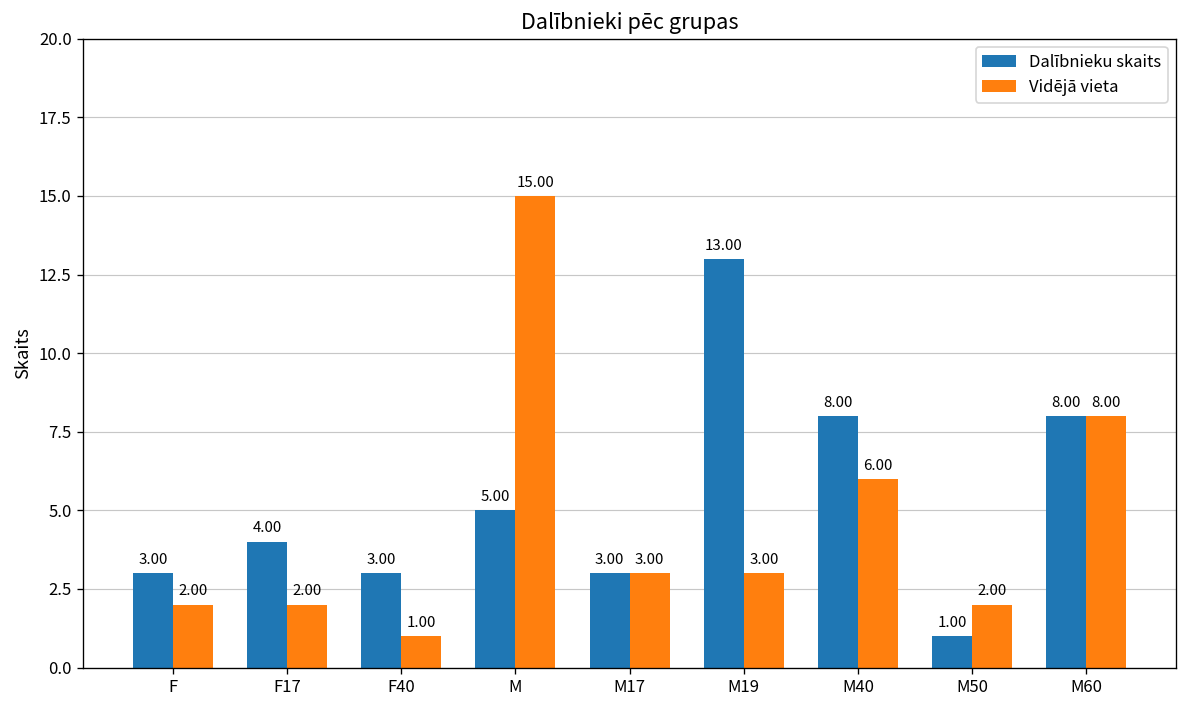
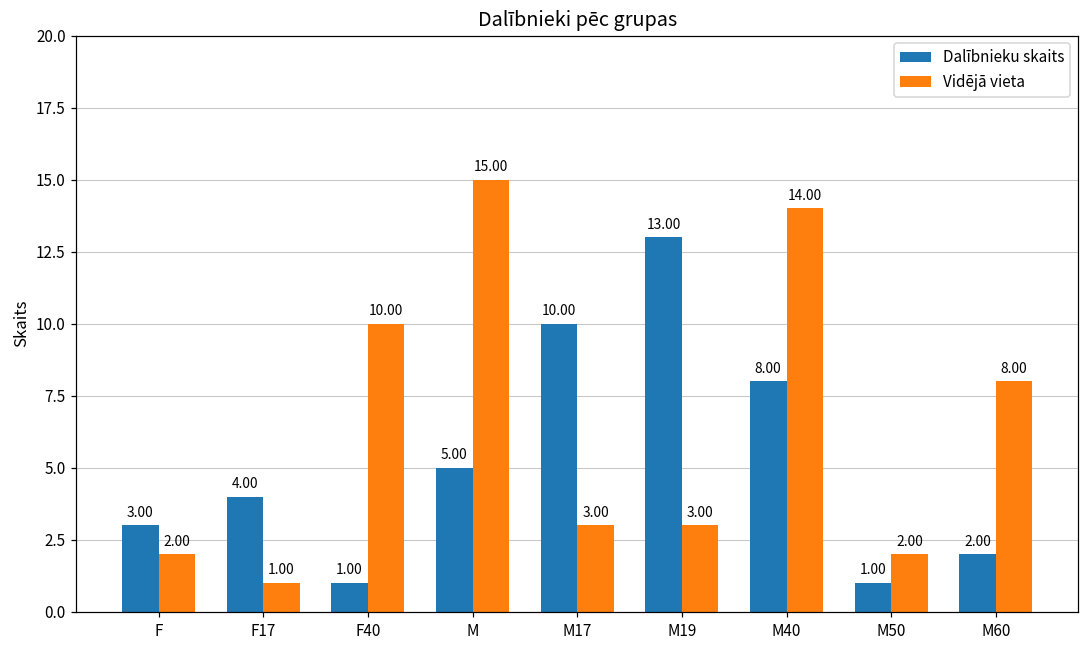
  {
    "Dalībnieku skaits": {
      "F": 3.00,
      "F17": 4.00,
-     "F40": 3.00,
+     "F40": 1.00,
      "M": 5.00,
-     "M17": 3.00,
+     "M17": 10.00,
      "M19": 13.00,
      "M40": 8.00,
      "M50": 1.00,
-     "M60": 8.00
+     "M60": 2.00
    },
    "Vidējā vieta": {
      "F": 2.00,
-     "F17": 2.00,
-     "F40": 1.00,
+     "F17": 1.00,
+     "F40": 10.00,
      "M": 15.00,
      "M17": 3.00,
      "M19": 3.00,
-     "M40": 6.00,
+     "M40": 14.00,
      "M50": 2.00,
      "M60": 8.00
    }
  }
